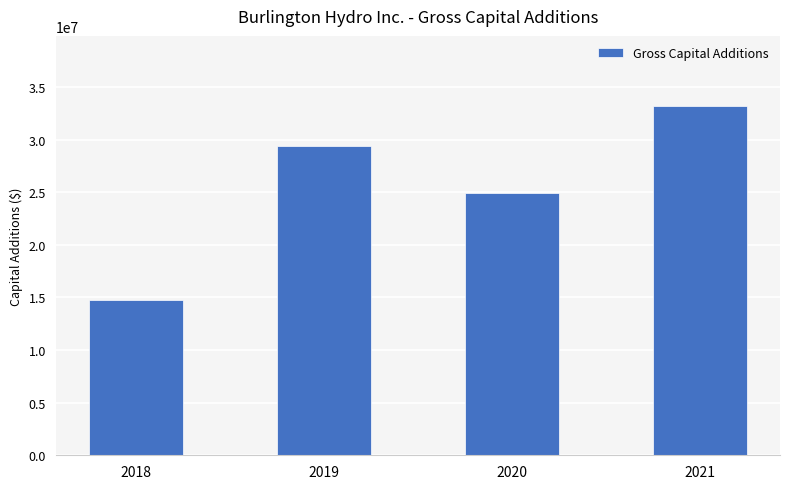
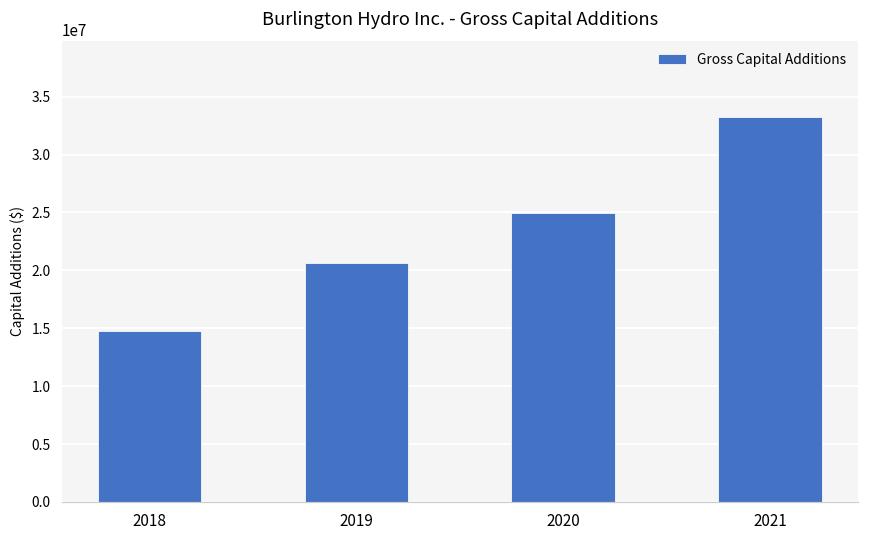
  {
    "2018": 14800000,
-   "2019": 29300000,
+   "2019": 20600000,
    "2020": 24900000,
    "2021": 33200000
  }
